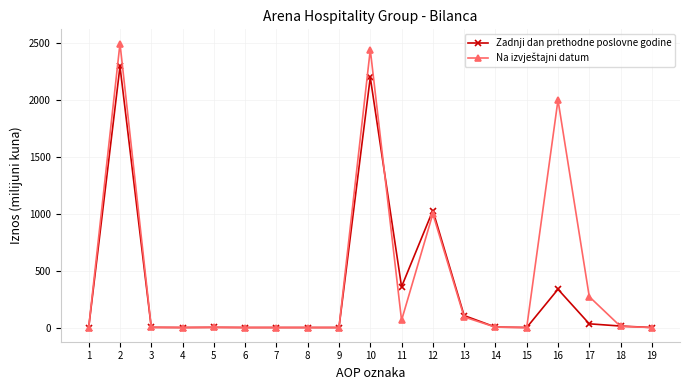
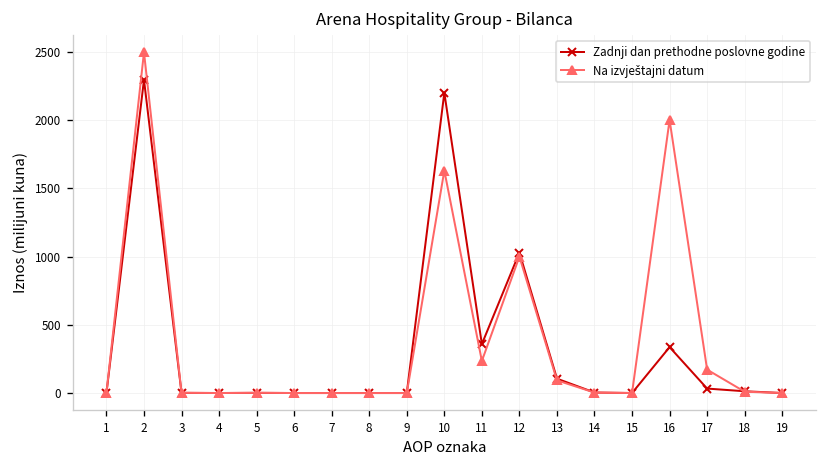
  {
    "Zadnji dan prethodne poslovne godine": {
      "2": 2290,
      "10": 2200,
      "11": 360,
      "12": 1030,
      "16": 340,
      "17": 30
    },
    "Na izvještajni datum": {
      "2": 2500,
-     "10": 2440,
-     "11": 60,
+     "10": 1630,
+     "11": 230,
      "12": 1000,
      "16": 2000,
-     "17": 270
+     "17": 170
    }
  }
